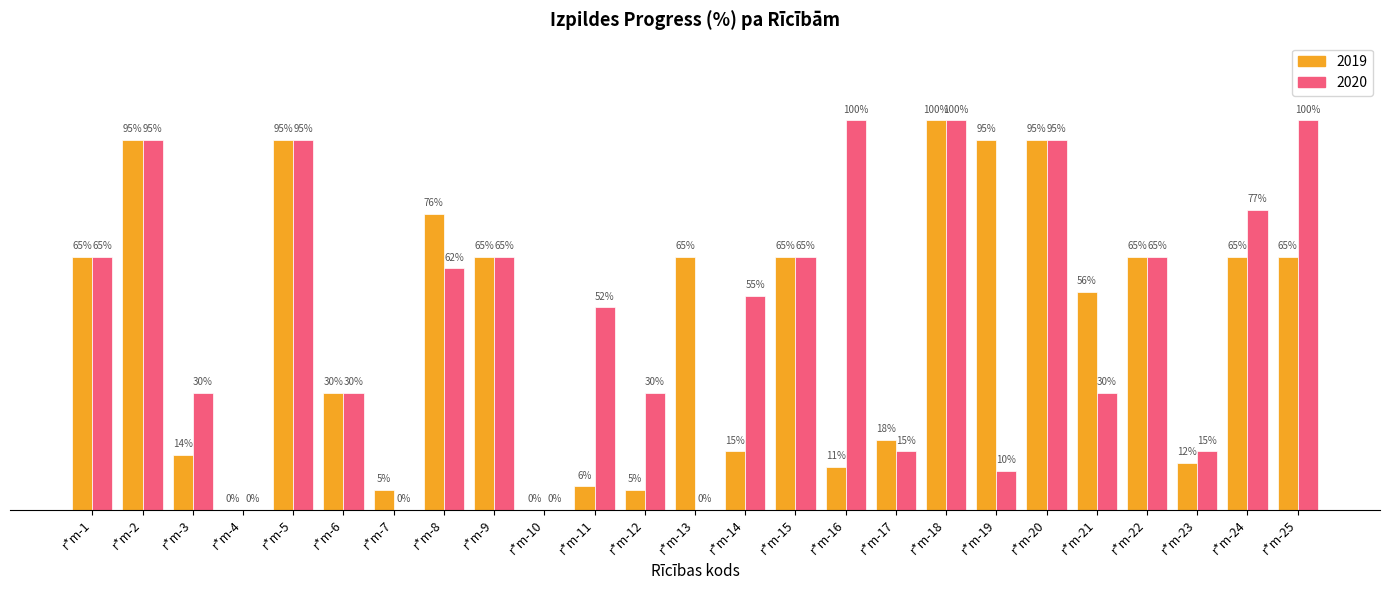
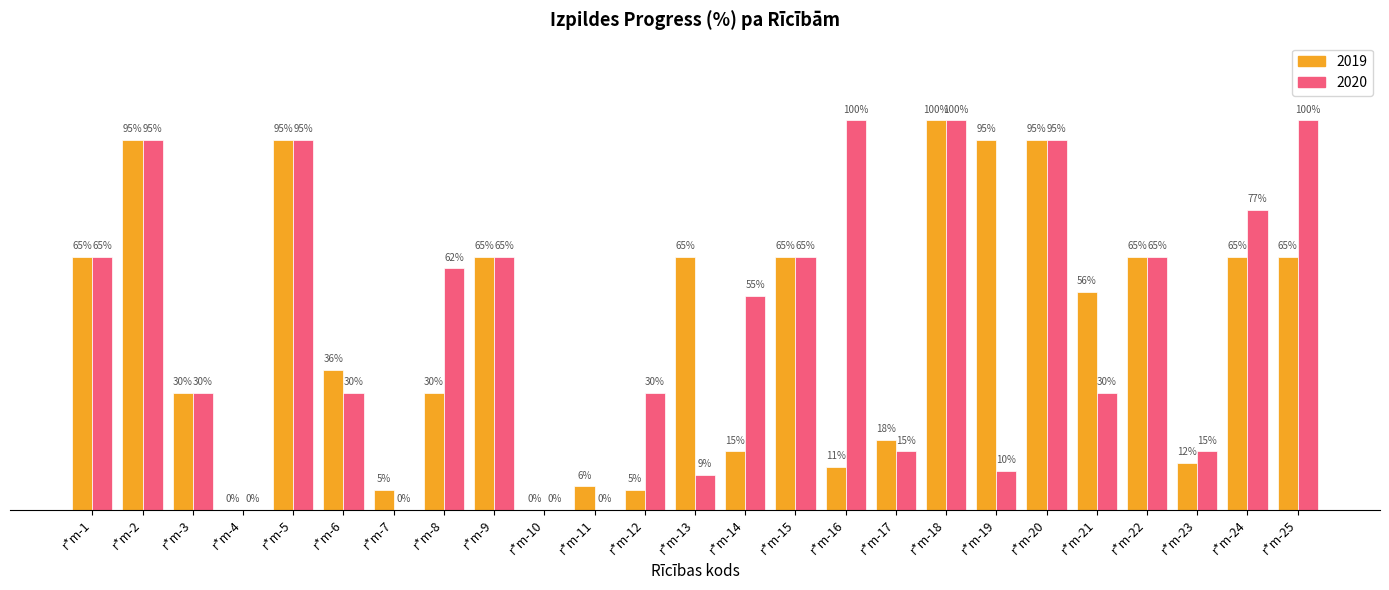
  {
    "2019": {
      "r*m-1": "65%",
      "r*m-2": "95%",
-     "r*m-3": "14%",
+     "r*m-3": "30%",
      "r*m-4": "0%",
      "r*m-5": "95%",
-     "r*m-6": "30%",
+     "r*m-6": "36%",
      "r*m-7": "5%",
-     "r*m-8": "76%",
+     "r*m-8": "30%",
      "r*m-9": "65%",
      "r*m-10": "0%",
      "r*m-11": "6%",
      "r*m-12": "5%",
      "r*m-13": "65%",
      "r*m-14": "15%",
      "r*m-15": "65%",
      "r*m-16": "11%",
      "r*m-17": "18%",
      "r*m-19": "95%",
      "r*m-20": "95%",
      "r*m-21": "56%",
      "r*m-22": "65%",
      "r*m-23": "12%",
      "r*m-24": "65%",
      "r*m-25": "65%"
    },
    "2020": {
      "r*m-1": "65%",
      "r*m-2": "95%",
      "r*m-3": "30%",
      "r*m-4": "0%",
      "r*m-5": "95%",
      "r*m-6": "30%",
      "r*m-7": "0%",
      "r*m-8": "62%",
      "r*m-9": "65%",
      "r*m-10": "0%",
-     "r*m-11": "52%",
+     "r*m-11": "0%",
      "r*m-12": "30%",
-     "r*m-13": "0%",
+     "r*m-13": "9%",
      "r*m-14": "55%",
      "r*m-15": "65%",
      "r*m-16": "100%",
      "r*m-17": "15%",
      "r*m-19": "10%",
      "r*m-20": "95%",
      "r*m-21": "30%",
      "r*m-22": "65%",
      "r*m-23": "15%",
      "r*m-24": "77%",
      "r*m-25": "100%"
    }
  }
